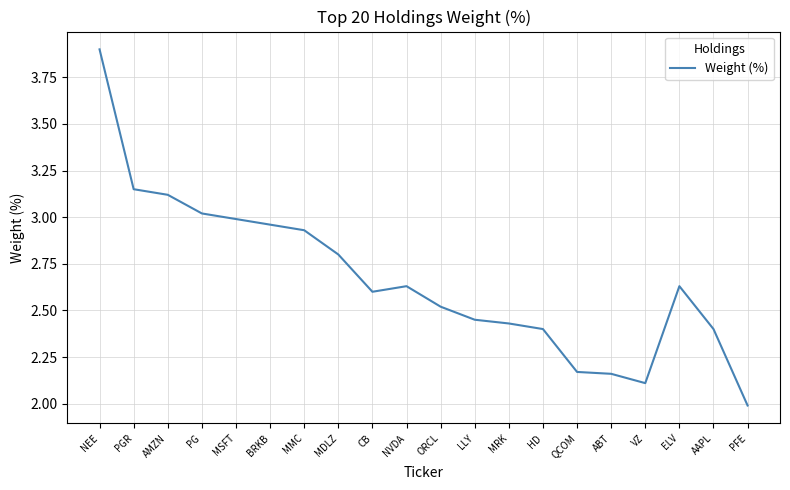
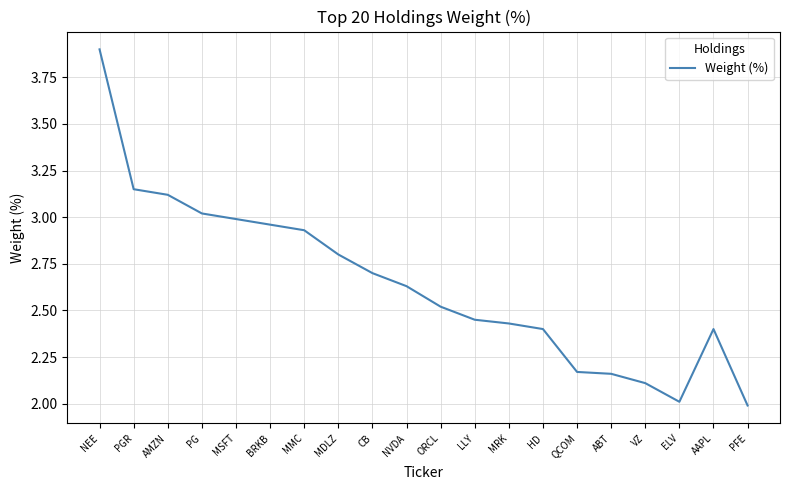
  {
    "NEE": 3.90,
    "PGR": 3.15,
    "AMZN": 3.12,
    "PG": 3.02,
    "MSFT": 2.99,
    "BRKB": 2.96,
    "MMC": 2.93,
    "MDLZ": 2.80,
-   "CB": 2.6,
+   "CB": 2.7,
    "NVDA": 2.63,
    "ORCL": 2.52,
    "LLY": 2.45,
    "MRK": 2.43,
    "HD": 2.40,
    "QCOM": 2.17,
    "ABT": 2.16,
    "VZ": 2.11,
-   "ELV": 2.63,
+   "ELV": 2.01,
    "AAPL": 2.40,
    "PFE": 1.99
  }
